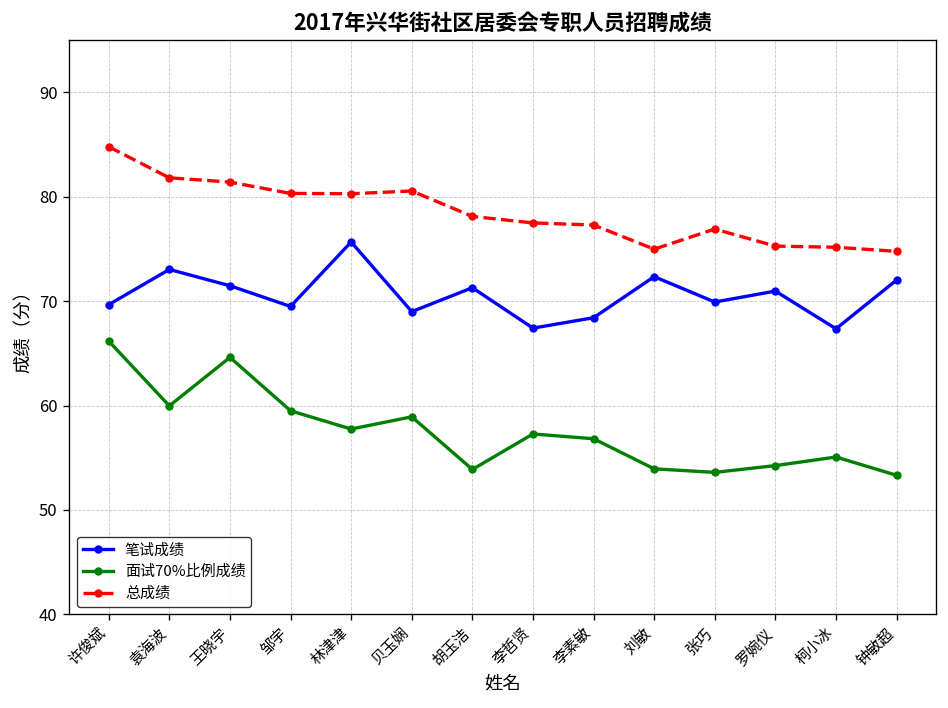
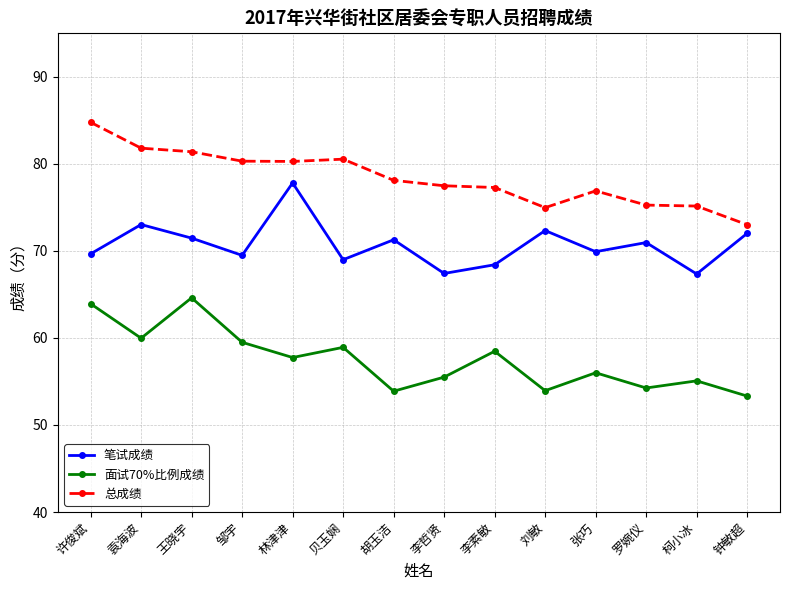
  {
    "笔试成绩": {
      "许俊斌": 70,
      "袁海波": 73,
      "王晓宇": 71,
      "邹宇": 69,
-     "林津津": 76,
+     "林津津": 78,
      "贝玉娴": 69,
      "胡玉洁": 71,
      "李哲贤": 67,
      "李素敏": 68,
      "刘敏": 72,
      "张巧": 70,
      "罗婉仪": 71,
      "柯小冰": 67,
      "钟敏超": 72
    },
    "面试70%比例成绩": {
-     "许俊斌": 66,
+     "许俊斌": 64,
      "袁海波": 60,
      "王晓宇": 65,
      "邹宇": 60,
      "林津津": 58,
      "贝玉娴": 59,
      "胡玉洁": 54,
-     "李哲贤": 57,
-     "李素敏": 57,
+     "李哲贤": 56,
+     "李素敏": 58,
      "刘敏": 54,
-     "张巧": 54,
+     "张巧": 56,
      "罗婉仪": 54,
      "柯小冰": 55,
      "钟敏超": 53
    },
    "总成绩": {
      "许俊斌": 85,
      "袁海波": 82,
      "王晓宇": 81,
      "邹宇": 80,
      "林津津": 80,
      "贝玉娴": 81,
      "胡玉洁": 78,
      "李哲贤": 77,
      "李素敏": 77,
      "刘敏": 75,
      "张巧": 77,
      "罗婉仪": 75,
      "柯小冰": 75,
-     "钟敏超": 75
+     "钟敏超": 73
    }
  }
